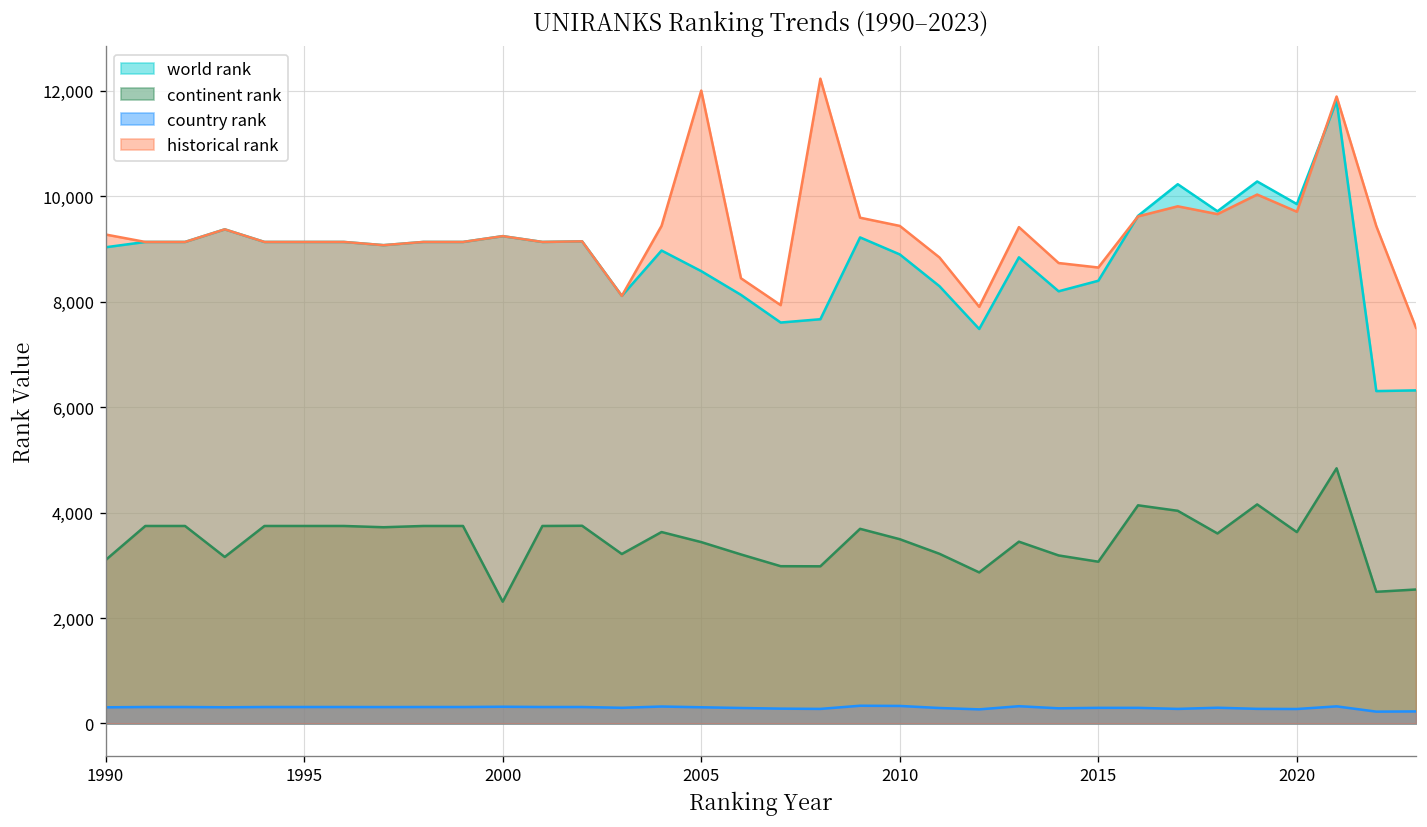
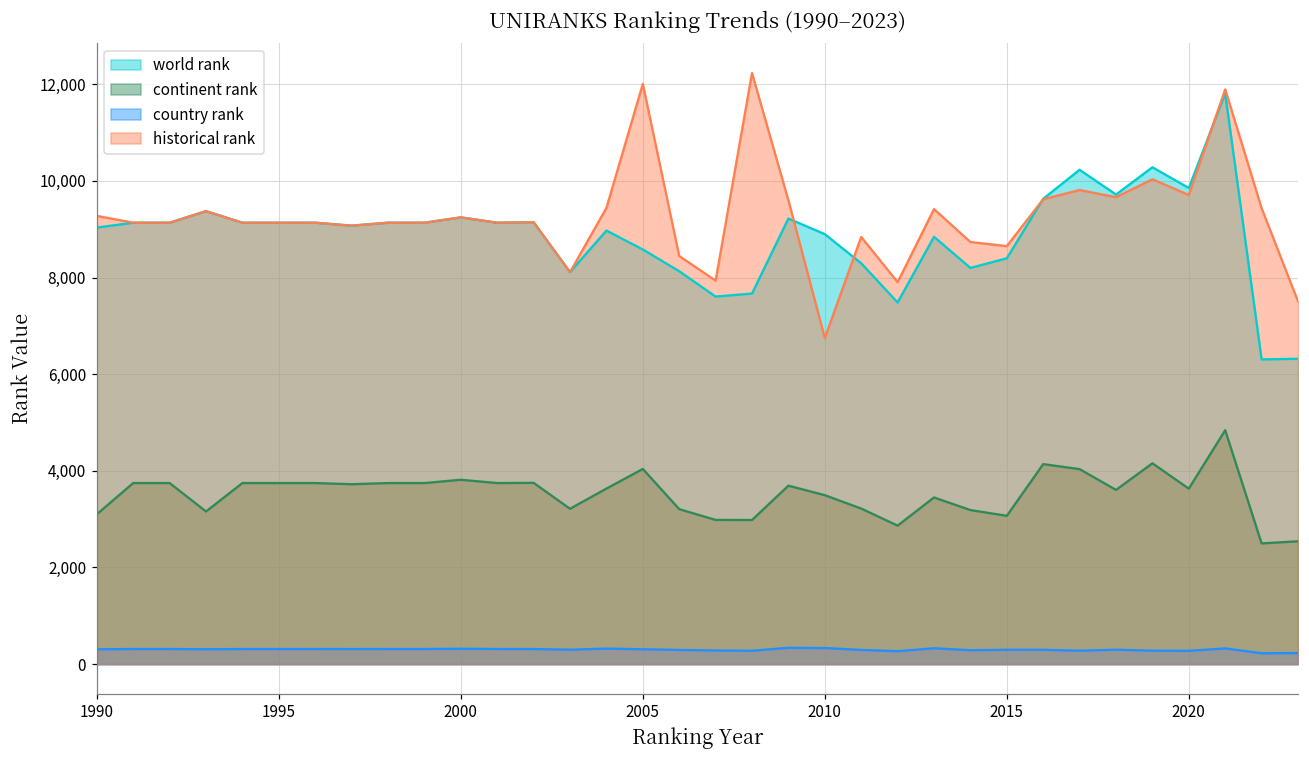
  {
    "continent rank": {
      "1990": "3,100",
      "1995": "3,700",
-     "2000": "2,300",
-     "2005": "3,400",
+     "2000": "3,800",
+     "2005": "4,000",
      "2010": "3,500",
      "2015": "3,100",
      "2020": "3,600"
    },
    "historical rank": {
      "1990": "9,300",
      "2005": "12,000",
-     "2010": "9,400",
+     "2010": "6,700",
      "2015": "8,700",
      "2020": "9,700"
    }
  }
